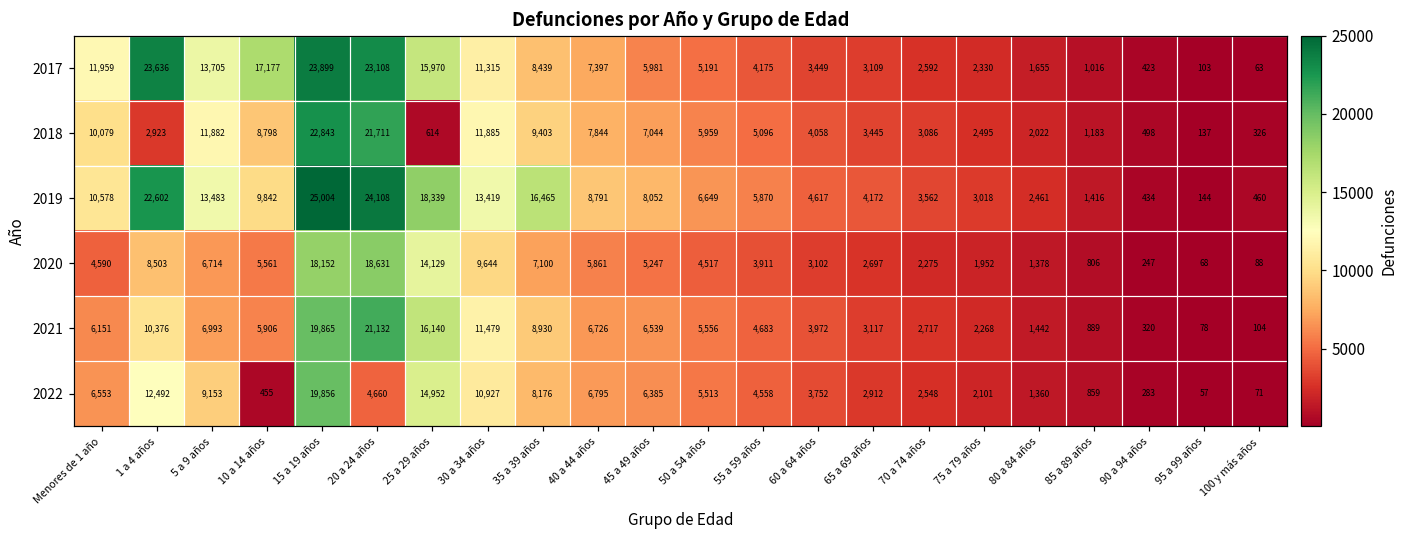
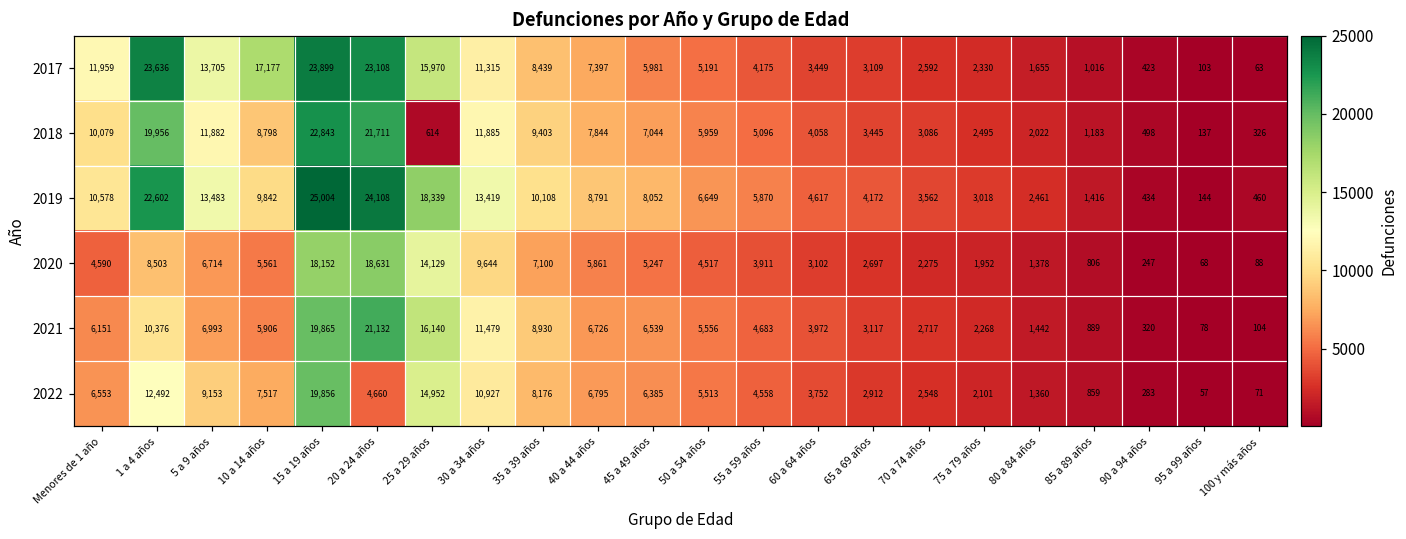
  {
    "2017": {
      "Menores de 1 año": "11,959",
      "1 a 4 años": "23,636",
      "5 a 9 años": "13,705",
      "10 a 14 años": "17,177",
      "15 a 19 años": "23,899",
      "20 a 24 años": "23,108",
      "25 a 29 años": "15,970",
      "30 a 34 años": "11,315",
      "35 a 39 años": "8,439",
      "40 a 44 años": "7,397",
      "45 a 49 años": "5,981",
      "50 a 54 años": "5,191",
      "55 a 59 años": "4,175",
      "60 a 64 años": "3,449",
      "65 a 69 años": "3,109",
      "70 a 74 años": "2,592",
      "75 a 79 años": "2,330",
      "80 a 84 años": "1,655",
      "85 a 89 años": "1,016",
      "90 a 94 años": "423",
      "95 a 99 años": "103",
      "100 y más años": "63"
    },
    "2018": {
      "Menores de 1 año": "10,079",
-     "1 a 4 años": "2,923",
+     "1 a 4 años": "19,956",
      "5 a 9 años": "11,882",
      "10 a 14 años": "8,798",
      "15 a 19 años": "22,843",
      "20 a 24 años": "21,711",
      "25 a 29 años": "614",
      "30 a 34 años": "11,885",
      "35 a 39 años": "9,403",
      "40 a 44 años": "7,844",
      "45 a 49 años": "7,044",
      "50 a 54 años": "5,959",
      "55 a 59 años": "5,096",
      "60 a 64 años": "4,058",
      "65 a 69 años": "3,445",
      "70 a 74 años": "3,086",
      "75 a 79 años": "2,495",
      "80 a 84 años": "2,022",
      "85 a 89 años": "1,183",
      "90 a 94 años": "498",
      "95 a 99 años": "137",
      "100 y más años": "326"
    },
    "2019": {
      "Menores de 1 año": "10,578",
      "1 a 4 años": "22,602",
      "5 a 9 años": "13,483",
      "10 a 14 años": "9,842",
      "15 a 19 años": "25,004",
      "20 a 24 años": "24,108",
      "25 a 29 años": "18,339",
      "30 a 34 años": "13,419",
-     "35 a 39 años": "16,465",
+     "35 a 39 años": "10,108",
      "40 a 44 años": "8,791",
      "45 a 49 años": "8,052",
      "50 a 54 años": "6,649",
      "55 a 59 años": "5,870",
      "60 a 64 años": "4,617",
      "65 a 69 años": "4,172",
      "70 a 74 años": "3,562",
      "75 a 79 años": "3,018",
      "80 a 84 años": "2,461",
      "85 a 89 años": "1,416",
      "90 a 94 años": "434",
      "95 a 99 años": "144",
      "100 y más años": "460"
    },
    "2020": {
      "Menores de 1 año": "4,590",
      "1 a 4 años": "8,503",
      "5 a 9 años": "6,714",
      "10 a 14 años": "5,561",
      "15 a 19 años": "18,152",
      "20 a 24 años": "18,631",
      "25 a 29 años": "14,129",
      "30 a 34 años": "9,644",
      "35 a 39 años": "7,100",
      "40 a 44 años": "5,861",
      "45 a 49 años": "5,247",
      "50 a 54 años": "4,517",
      "55 a 59 años": "3,911",
      "60 a 64 años": "3,102",
      "65 a 69 años": "2,697",
      "70 a 74 años": "2,275",
      "75 a 79 años": "1,952",
      "80 a 84 años": "1,378",
      "85 a 89 años": "806",
      "90 a 94 años": "247",
      "95 a 99 años": "68",
      "100 y más años": "88"
    },
    "2021": {
      "Menores de 1 año": "6,151",
      "1 a 4 años": "10,376",
      "5 a 9 años": "6,993",
      "10 a 14 años": "5,906",
      "15 a 19 años": "19,865",
      "20 a 24 años": "21,132",
      "25 a 29 años": "16,140",
      "30 a 34 años": "11,479",
      "35 a 39 años": "8,930",
      "40 a 44 años": "6,726",
      "45 a 49 años": "6,539",
      "50 a 54 años": "5,556",
      "55 a 59 años": "4,683",
      "60 a 64 años": "3,972",
      "65 a 69 años": "3,117",
      "70 a 74 años": "2,717",
      "75 a 79 años": "2,268",
      "80 a 84 años": "1,442",
      "85 a 89 años": "889",
      "90 a 94 años": "320",
      "95 a 99 años": "78",
      "100 y más años": "104"
    },
    "2022": {
      "Menores de 1 año": "6,553",
      "1 a 4 años": "12,492",
      "5 a 9 años": "9,153",
-     "10 a 14 años": "455",
+     "10 a 14 años": "7,517",
      "15 a 19 años": "19,856",
      "20 a 24 años": "4,660",
      "25 a 29 años": "14,952",
      "30 a 34 años": "10,927",
      "35 a 39 años": "8,176",
      "40 a 44 años": "6,795",
      "45 a 49 años": "6,385",
      "50 a 54 años": "5,513",
      "55 a 59 años": "4,558",
      "60 a 64 años": "3,752",
      "65 a 69 años": "2,912",
      "70 a 74 años": "2,548",
      "75 a 79 años": "2,101",
      "80 a 84 años": "1,360",
      "85 a 89 años": "859",
      "90 a 94 años": "283",
      "95 a 99 años": "57",
      "100 y más años": "71"
    }
  }
